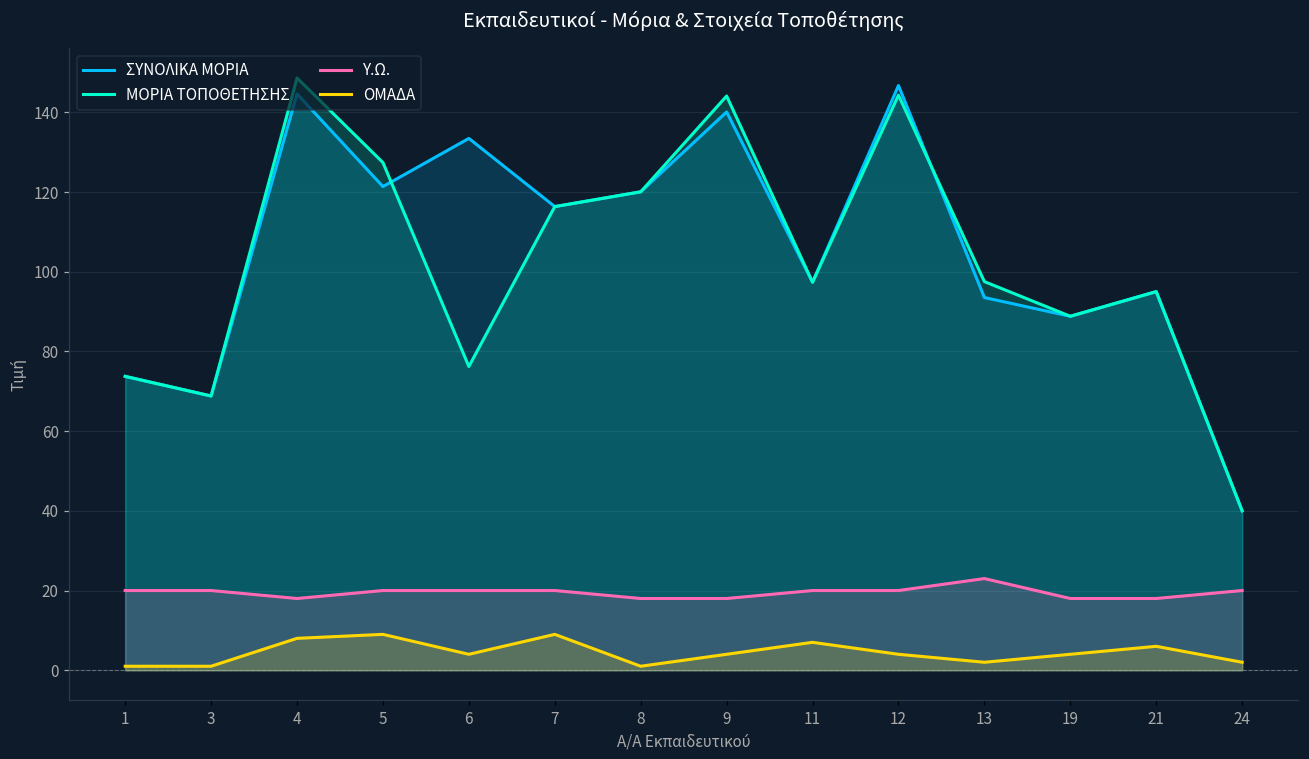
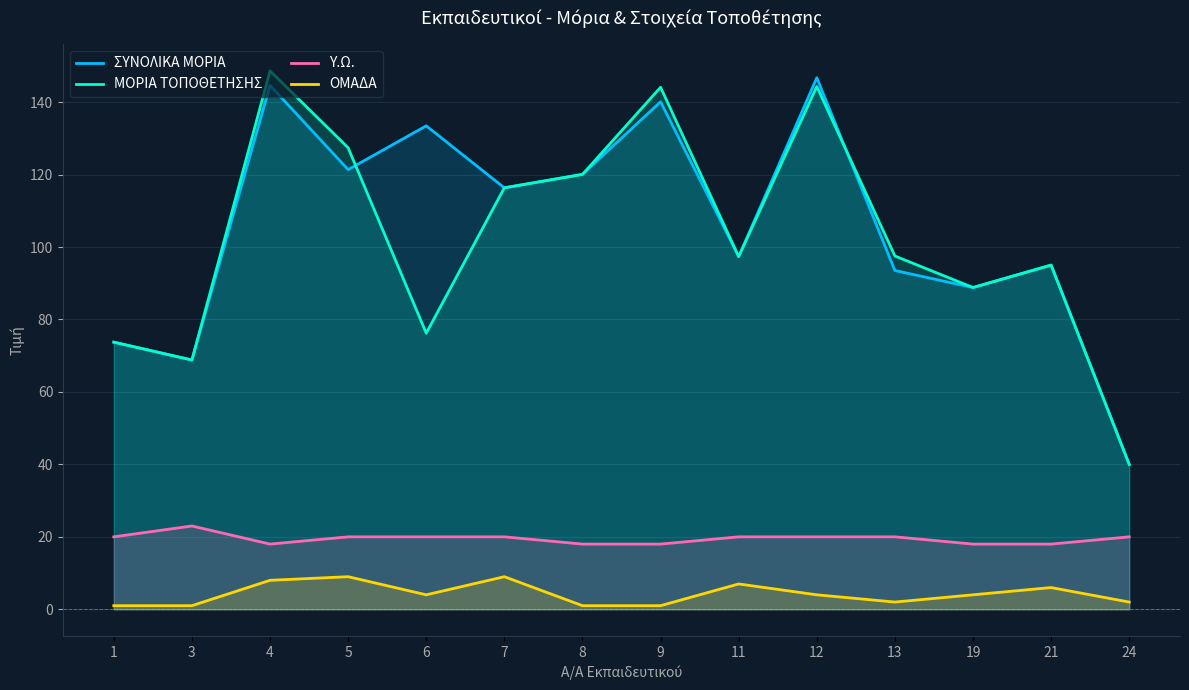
  {
    "ΣΥΝΟΛΙΚΑ ΜΟΡΙΑ": {
      "5": 121,
      "6": 133,
      "9": 140,
      "12": 147,
      "13": 94
    },
    "ΜΟΡΙΑ ΤΟΠΟΘΕΤΗΣΗΣ": {
      "5": 127,
      "6": 76,
      "9": 144,
      "12": 144,
      "13": 98
    },
    "Υ.Ω.": {
      "1": 20,
-     "3": 20,
+     "3": 23,
      "4": 18,
      "5": 20,
      "6": 20,
      "7": 20,
      "8": 18,
      "9": 18,
      "11": 20,
      "12": 20,
-     "13": 23,
+     "13": 20,
      "19": 18,
      "21": 18,
      "24": 20
    },
    "ΟΜΑΔΑ": {
      "1": 1,
      "3": 1,
      "4": 8,
      "5": 9,
      "6": 4,
      "7": 9,
      "8": 1,
-     "9": 4,
+     "9": 1,
      "11": 7,
      "12": 4,
      "13": 2,
      "19": 4,
      "21": 6,
      "24": 2
    }
  }
